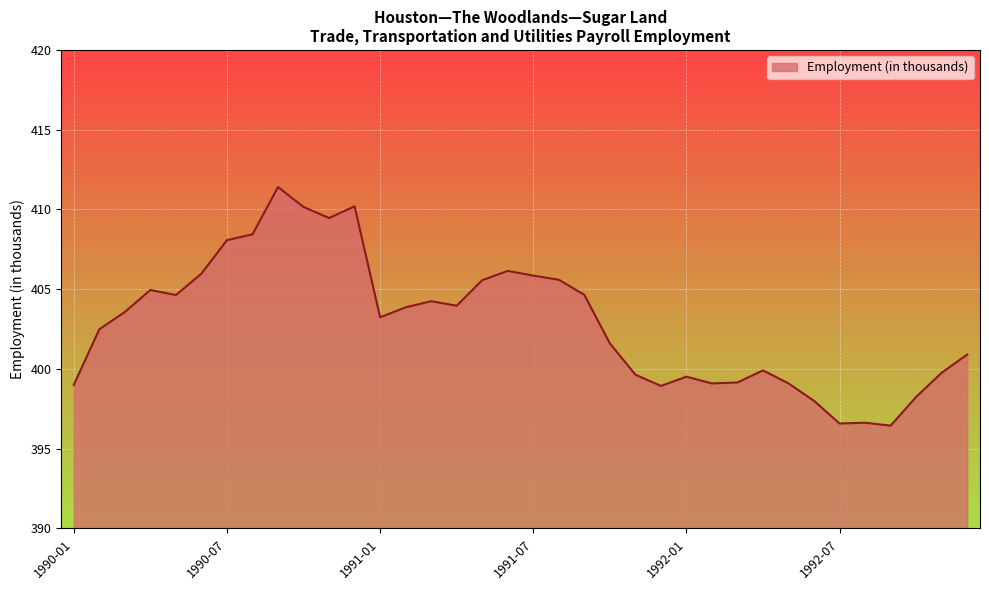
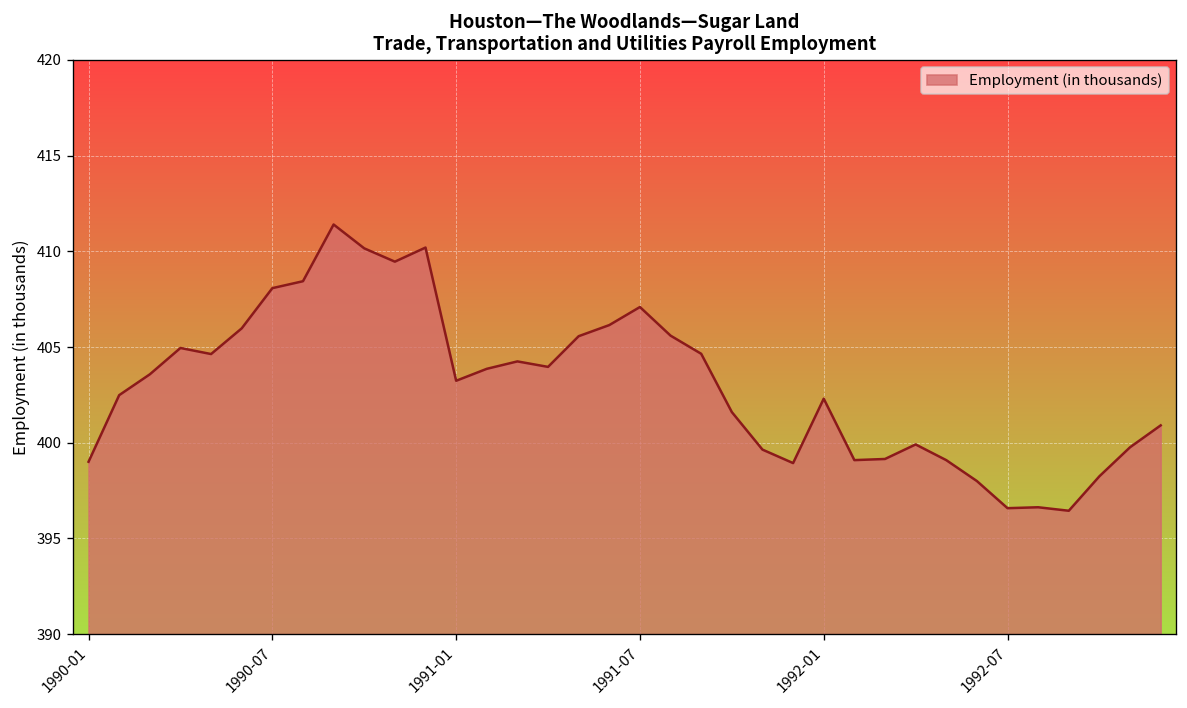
  {
    "1990-01": 399.0,
    "1990-07": 408.1,
    "1991-01": 403.2,
-   "1991-07": 405.9,
-   "1992-01": 399.5,
+   "1991-07": 407.1,
+   "1992-01": 402.3,
    "1992-07": 396.6
  }
